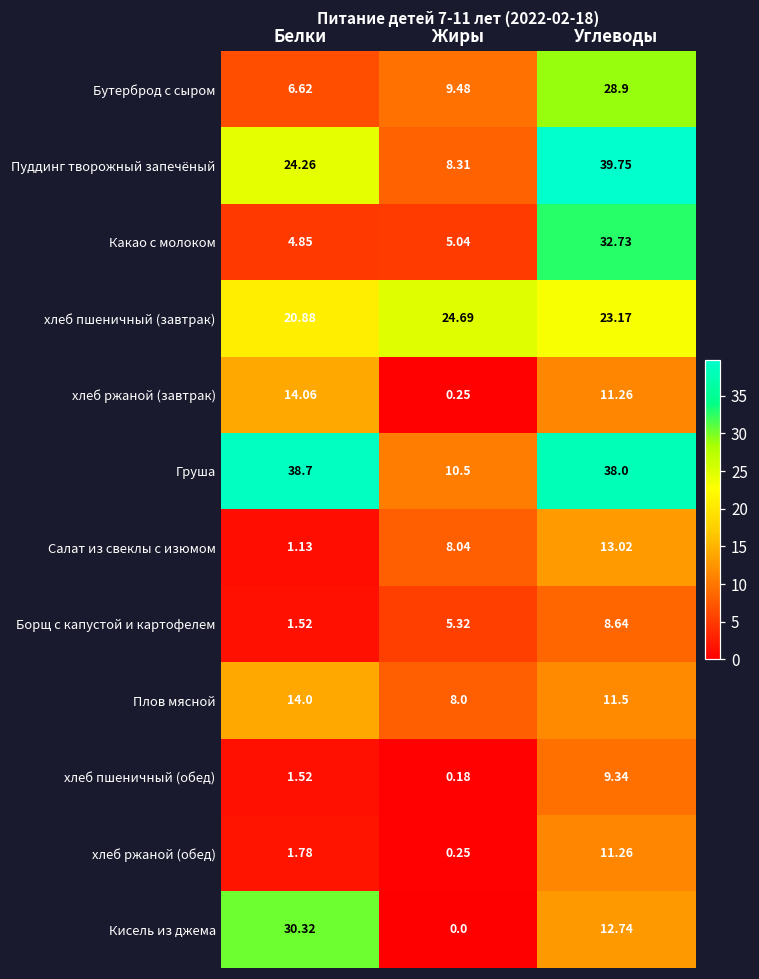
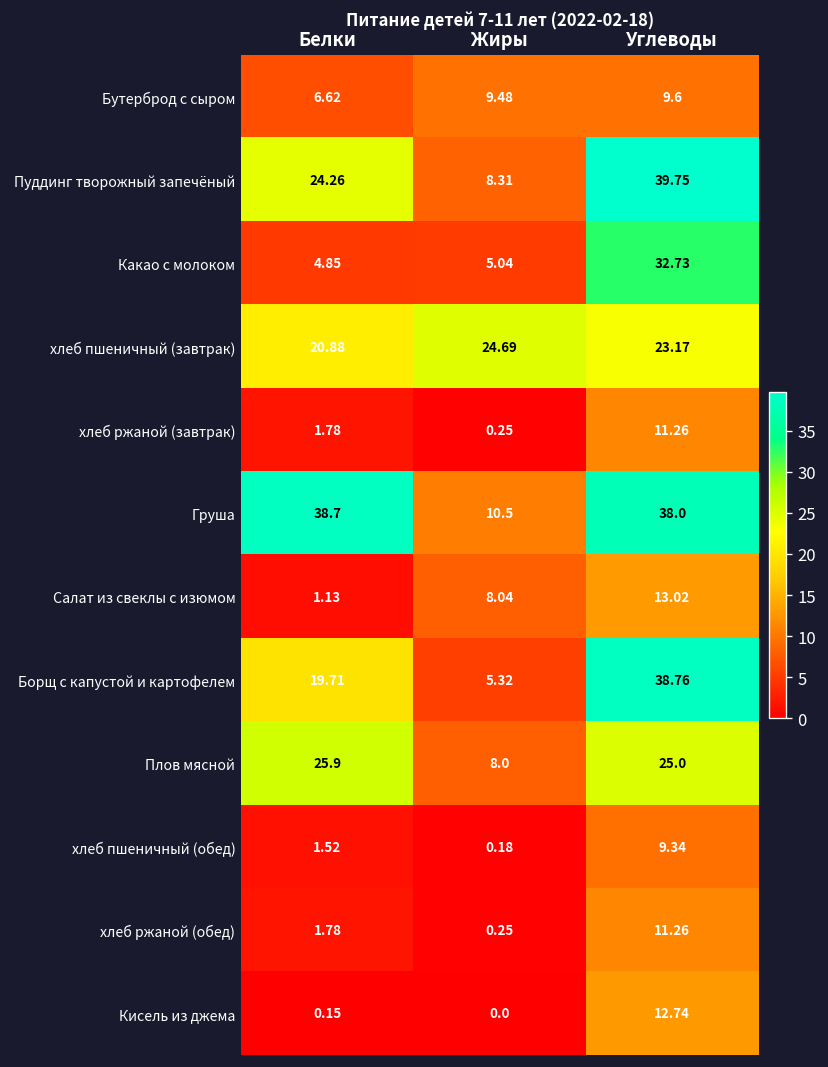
  {
    "Бутерброд с сыром": {
      "Белки": 6.62,
      "Жиры": 9.48,
-     "Углеводы": 28.9
+     "Углеводы": 9.6
    },
    "Пуддинг творожный запечёный": {
      "Белки": 24.26,
      "Жиры": 8.31,
      "Углеводы": 39.75
    },
    "Какао с молоком": {
      "Белки": 4.85,
      "Жиры": 5.04,
      "Углеводы": 32.73
    },
    "хлеб пшеничный (завтрак)": {
      "Белки": 20.88,
      "Жиры": 24.69,
      "Углеводы": 23.17
    },
    "хлеб ржаной (завтрак)": {
-     "Белки": 14.06,
+     "Белки": 1.78,
      "Жиры": 0.25,
      "Углеводы": 11.26
    },
    "Груша": {
      "Белки": 38.7,
      "Жиры": 10.5,
      "Углеводы": 38.0
    },
    "Салат из свеклы с изюмом": {
      "Белки": 1.13,
      "Жиры": 8.04,
      "Углеводы": 13.02
    },
    "Борщ с капустой и картофелем": {
-     "Белки": 1.52,
+     "Белки": 19.71,
      "Жиры": 5.32,
-     "Углеводы": 8.64
+     "Углеводы": 38.76
    },
    "Плов мясной": {
-     "Белки": 14.0,
+     "Белки": 25.9,
      "Жиры": 8.0,
-     "Углеводы": 11.5
+     "Углеводы": 25.0
    },
    "хлеб пшеничный (обед)": {
      "Белки": 1.52,
      "Жиры": 0.18,
      "Углеводы": 9.34
    },
    "хлеб ржаной (обед)": {
      "Белки": 1.78,
      "Жиры": 0.25,
      "Углеводы": 11.26
    },
    "Кисель из джема": {
-     "Белки": 30.32,
+     "Белки": 0.15,
      "Жиры": 0.0,
      "Углеводы": 12.74
    }
  }
